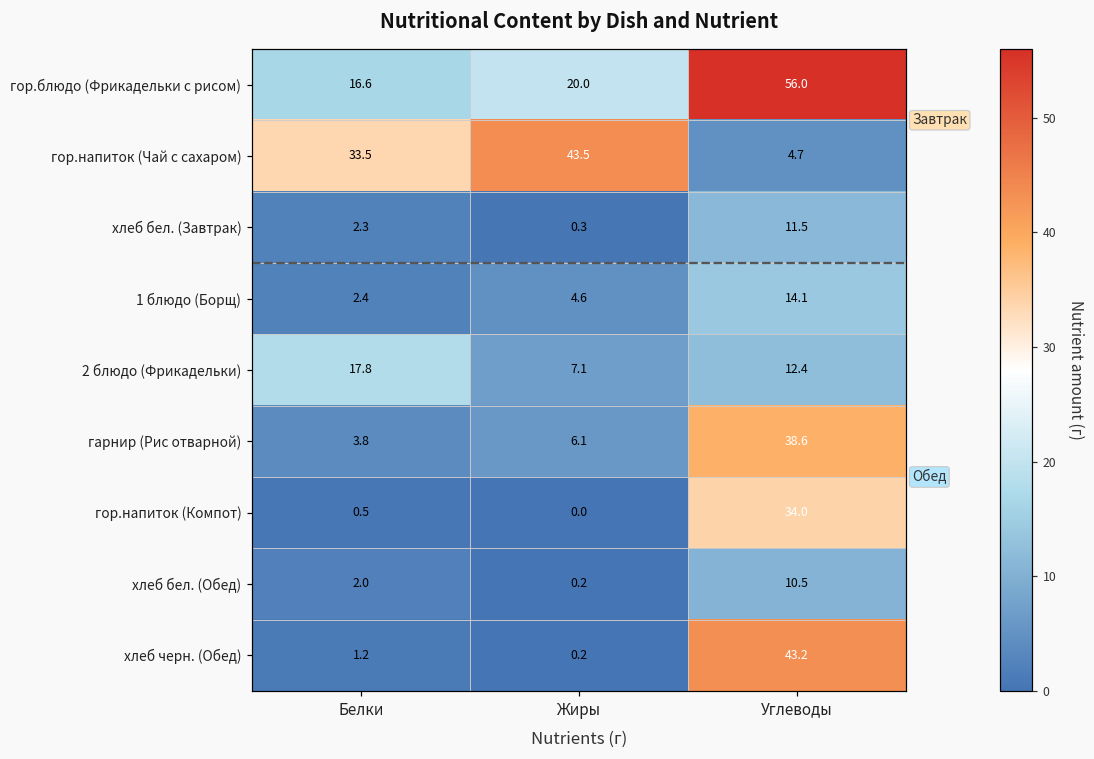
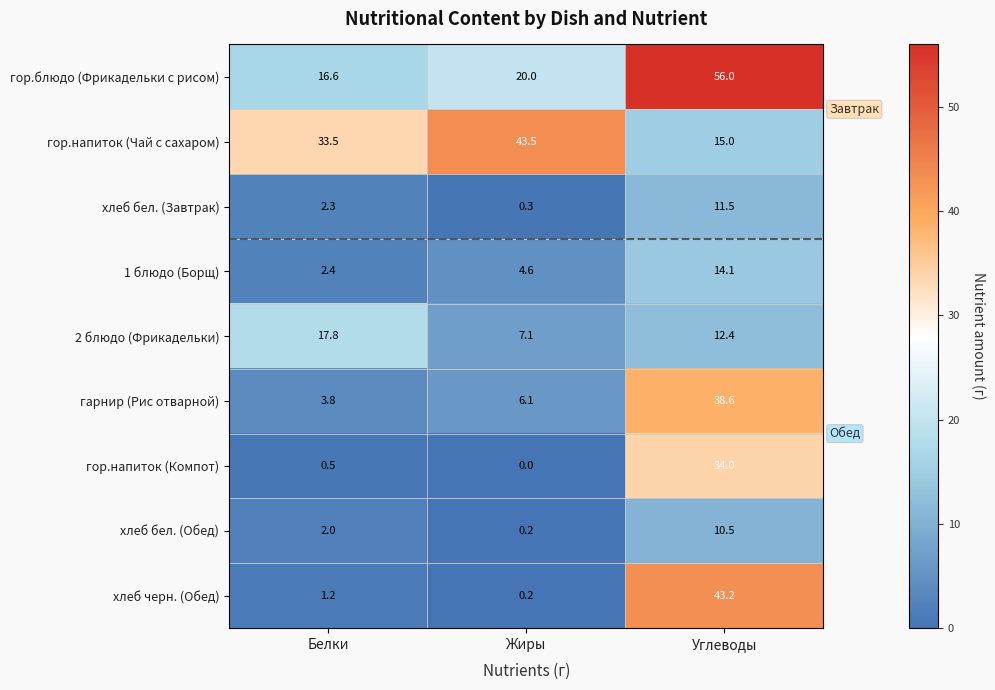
  {
    "гор.блюдо (Фрикадельки с рисом)": {
      "Белки": 16.6,
      "Жиры": 20.0,
      "Углеводы": 56.0
    },
    "гор.напиток (Чай с сахаром)": {
      "Белки": 33.5,
      "Жиры": 43.5,
-     "Углеводы": 4.7
+     "Углеводы": 15.0
    },
    "хлеб бел. (Завтрак)": {
      "Белки": 2.3,
      "Жиры": 0.3,
      "Углеводы": 11.5
    },
    "1 блюдо (Борщ)": {
      "Белки": 2.4,
      "Жиры": 4.6,
      "Углеводы": 14.1
    },
    "2 блюдо (Фрикадельки)": {
      "Белки": 17.8,
      "Жиры": 7.1,
      "Углеводы": 12.4
    },
    "гарнир (Рис отварной)": {
      "Белки": 3.8,
      "Жиры": 6.1,
      "Углеводы": 38.6
    },
    "гор.напиток (Компот)": {
      "Белки": 0.5,
      "Жиры": 0.0,
      "Углеводы": 34.0
    },
    "хлеб бел. (Обед)": {
      "Белки": 2.0,
      "Жиры": 0.2,
      "Углеводы": 10.5
    },
    "хлеб черн. (Обед)": {
      "Белки": 1.2,
      "Жиры": 0.2,
      "Углеводы": 43.2
    }
  }
